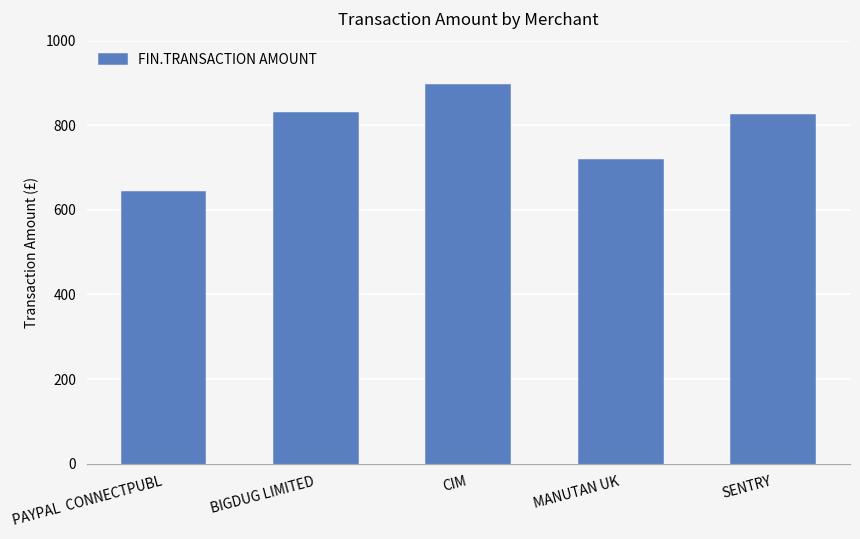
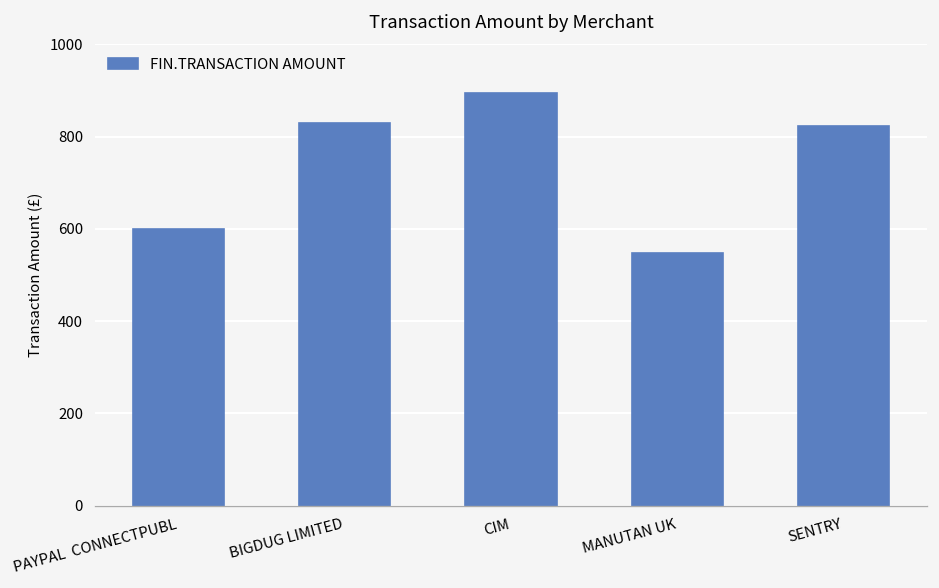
  {
-   "PAYPAL CONNECTPUBL": 640,
+   "PAYPAL CONNECTPUBL": 600,
    "BIGDUG LIMITED": 830,
    "CIM": 900,
-   "MANUTAN UK": 720,
+   "MANUTAN UK": 550,
    "SENTRY": 820
  }
